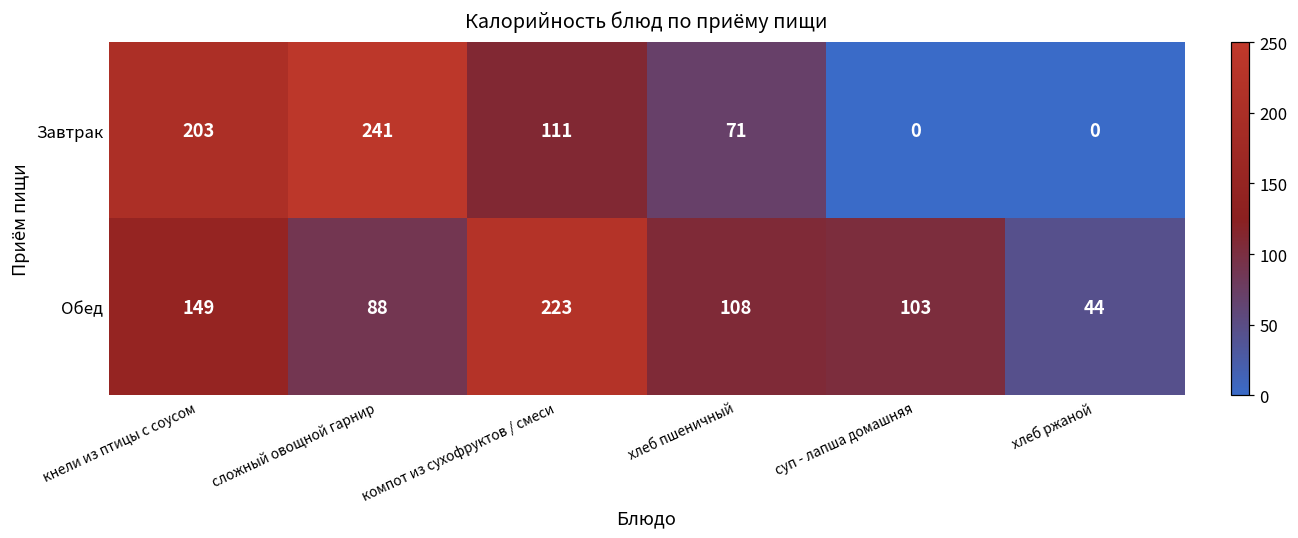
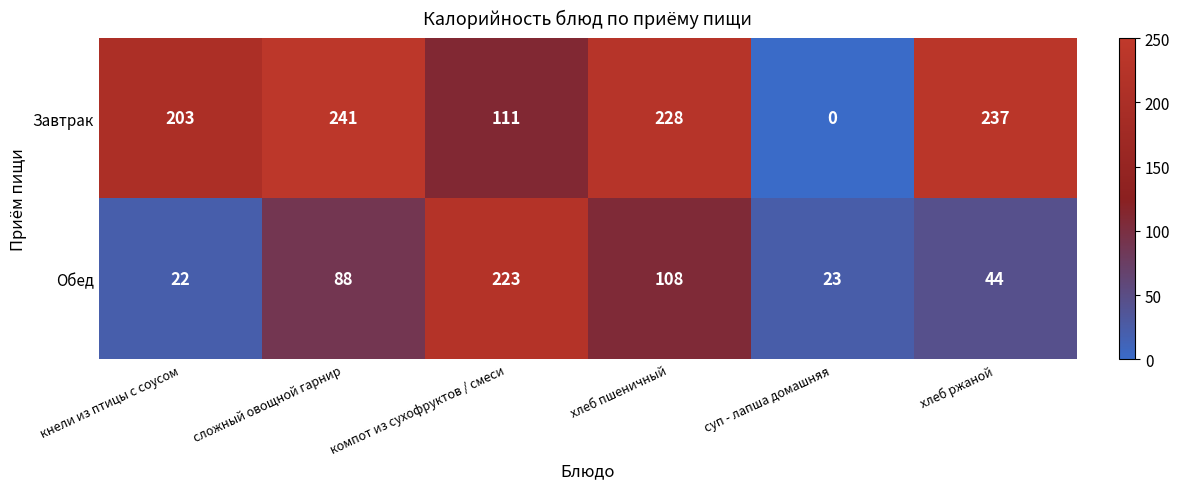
  {
    "Завтрак": {
      "кнели из птицы с соусом": 203,
      "сложный овощной гарнир": 241,
      "компот из сухофруктов / смеси": 111,
-     "хлеб пшеничный": 71,
+     "хлеб пшеничный": 228,
      "суп - лапша домашняя": 0,
-     "хлеб ржаной": 0
+     "хлеб ржаной": 237
    },
    "Обед": {
-     "кнели из птицы с соусом": 149,
+     "кнели из птицы с соусом": 22,
      "сложный овощной гарнир": 88,
      "компот из сухофруктов / смеси": 223,
      "хлеб пшеничный": 108,
-     "суп - лапша домашняя": 103,
+     "суп - лапша домашняя": 23,
      "хлеб ржаной": 44
    }
  }
